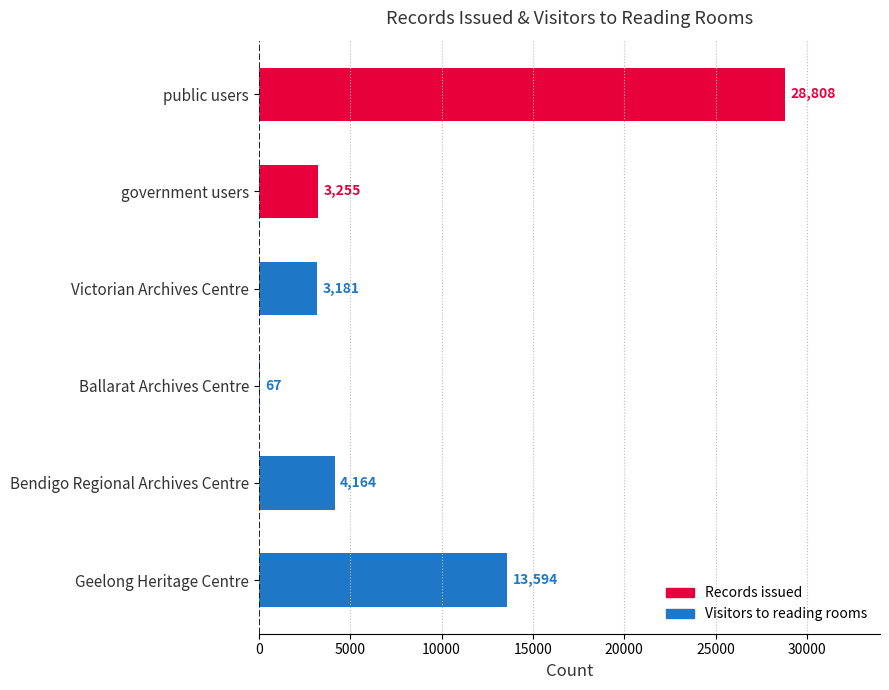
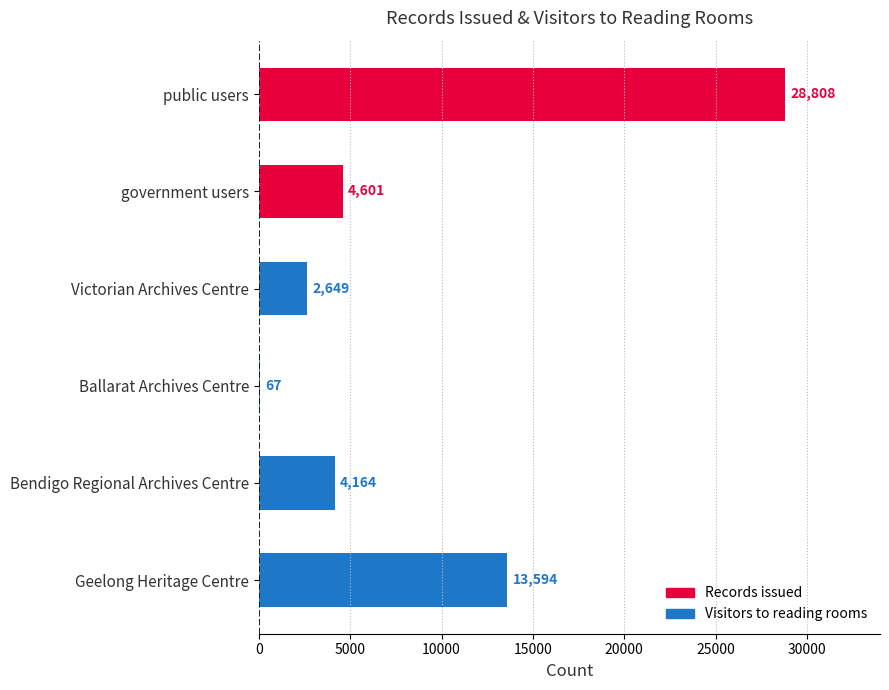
  {
    "public users": "28,808",
-   "government users": "3,255",
-   "Victorian Archives Centre": "3,181",
+   "government users": "4,601",
+   "Victorian Archives Centre": "2,649",
    "Ballarat Archives Centre": "67",
    "Bendigo Regional Archives Centre": "4,164",
    "Geelong Heritage Centre": "13,594"
  }
